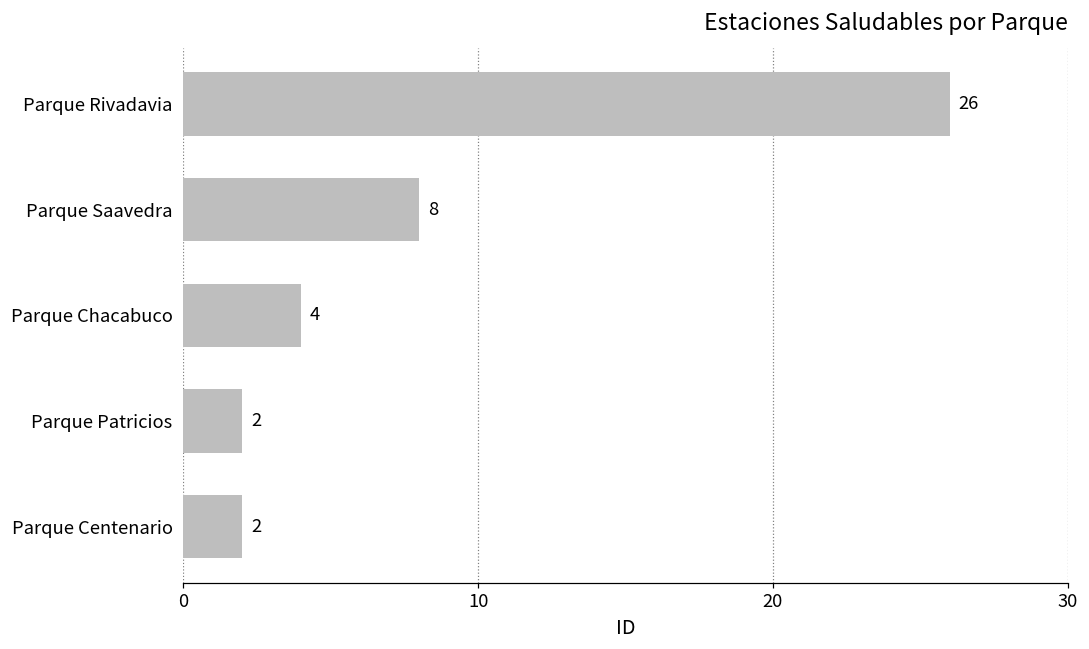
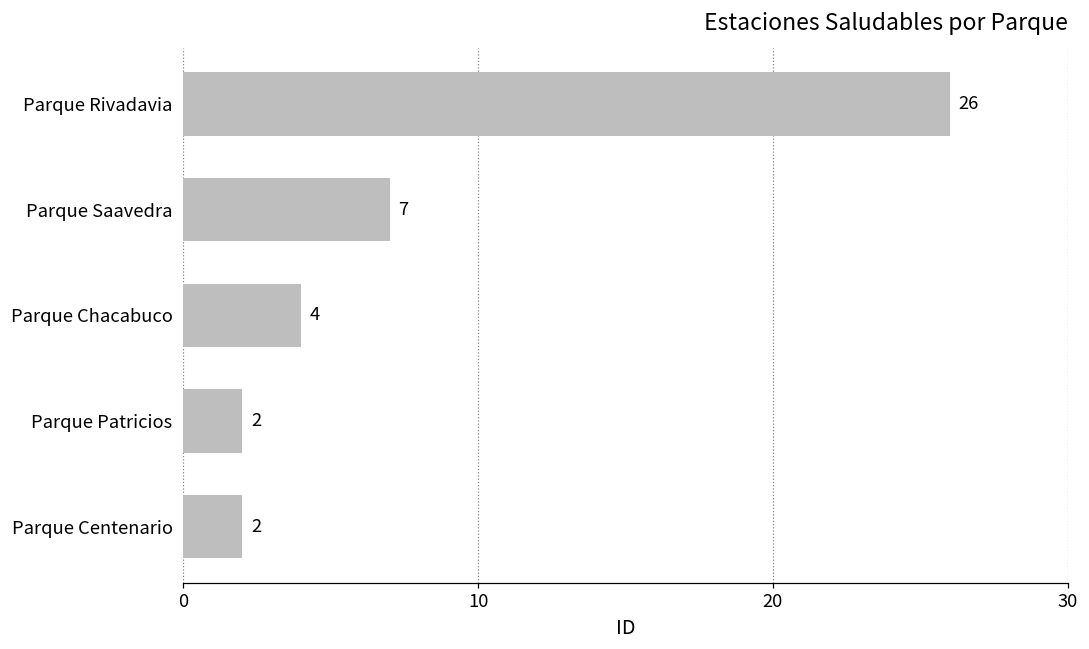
  {
    "Parque Rivadavia": 26,
-   "Parque Saavedra": 8,
+   "Parque Saavedra": 7,
    "Parque Chacabuco": 4,
    "Parque Patricios": 2,
    "Parque Centenario": 2
  }
